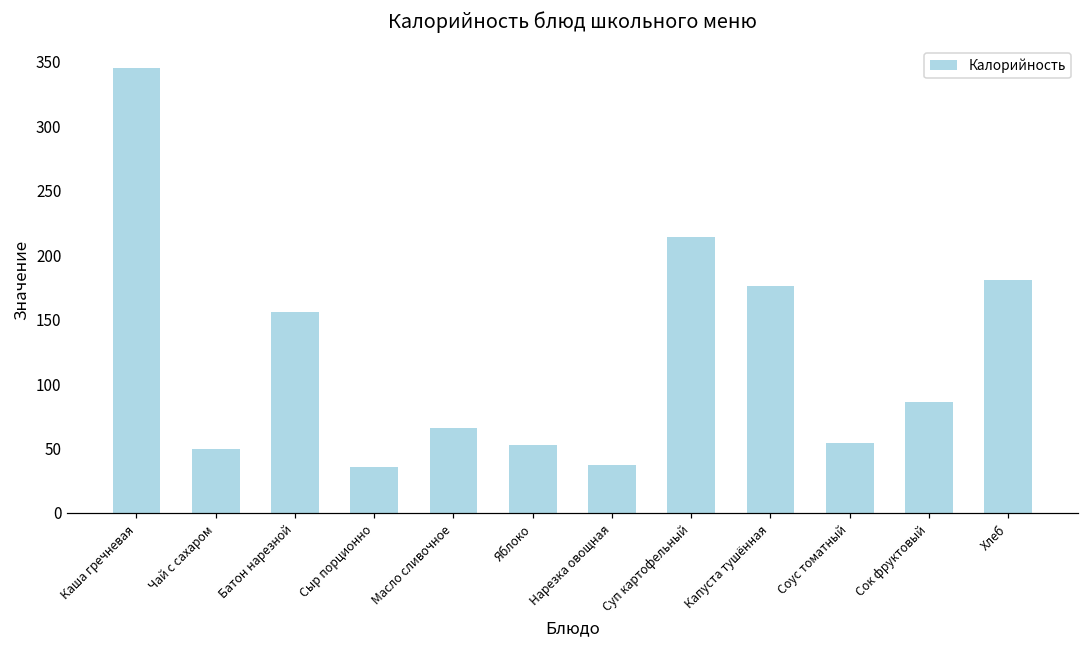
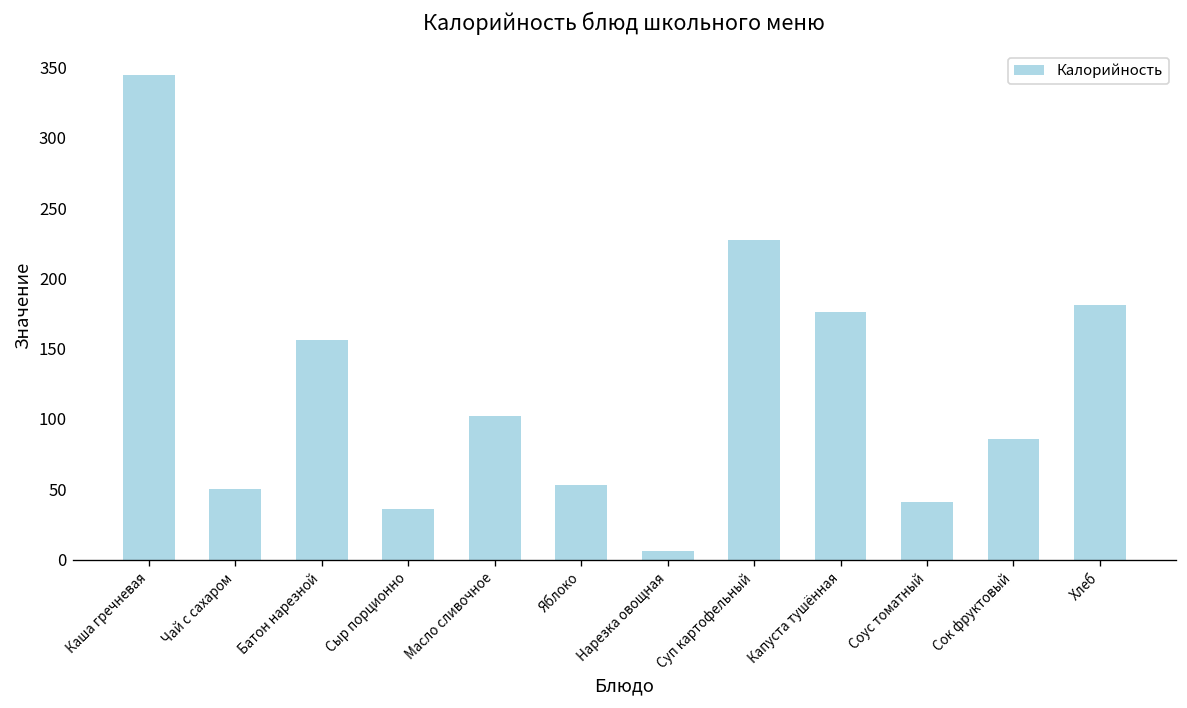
  {
    "Каша гречневая": 345,
    "Чай с сахаром": 50,
    "Батон нарезной": 156,
    "Сыр порционно": 36,
-   "Масло сливочное": 66,
+   "Масло сливочное": 102,
    "Яблоко": 53,
-   "Нарезка овощная": 37,
-   "Суп картофельный": 214,
+   "Нарезка овощная": 6,
+   "Суп картофельный": 227,
    "Капуста тушённая": 176,
-   "Соус томатный": 54,
+   "Соус томатный": 41,
    "Сок фруктовый": 86,
    "Хлеб": 181
  }
